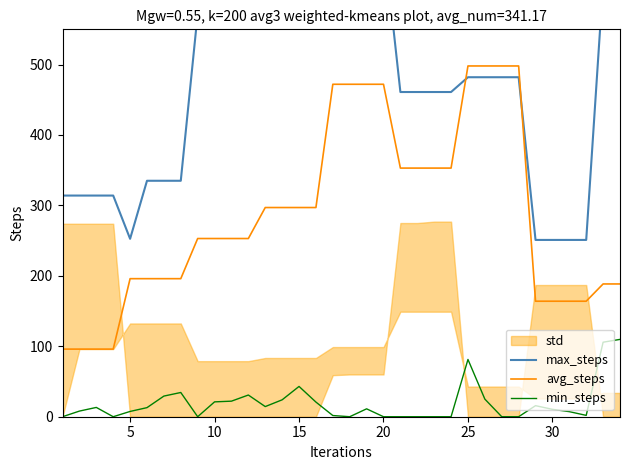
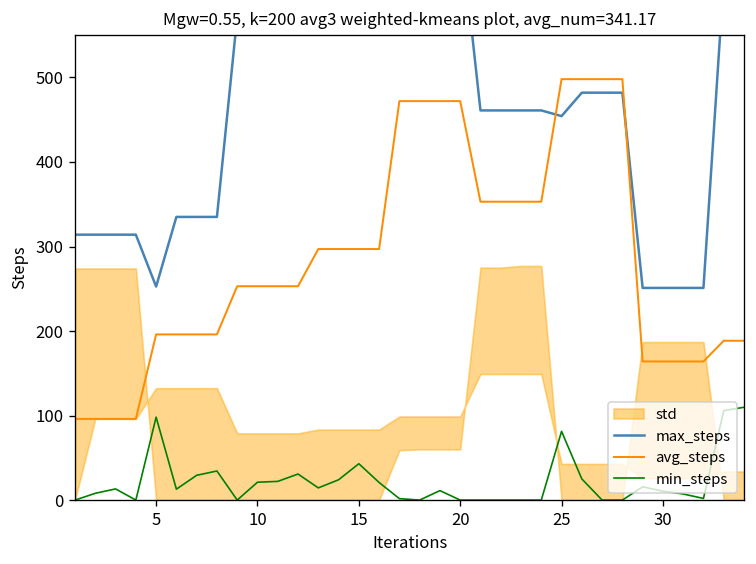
  {
    "max_steps": {
      "5": 250,
-     "25": 480,
+     "25": 450,
      "30": 250
    },
    "min_steps": {
-     "5": 10,
+     "5": 100,
      "10": 20,
      "15": 40,
      "20": 0,
      "25": 80
    }
  }
